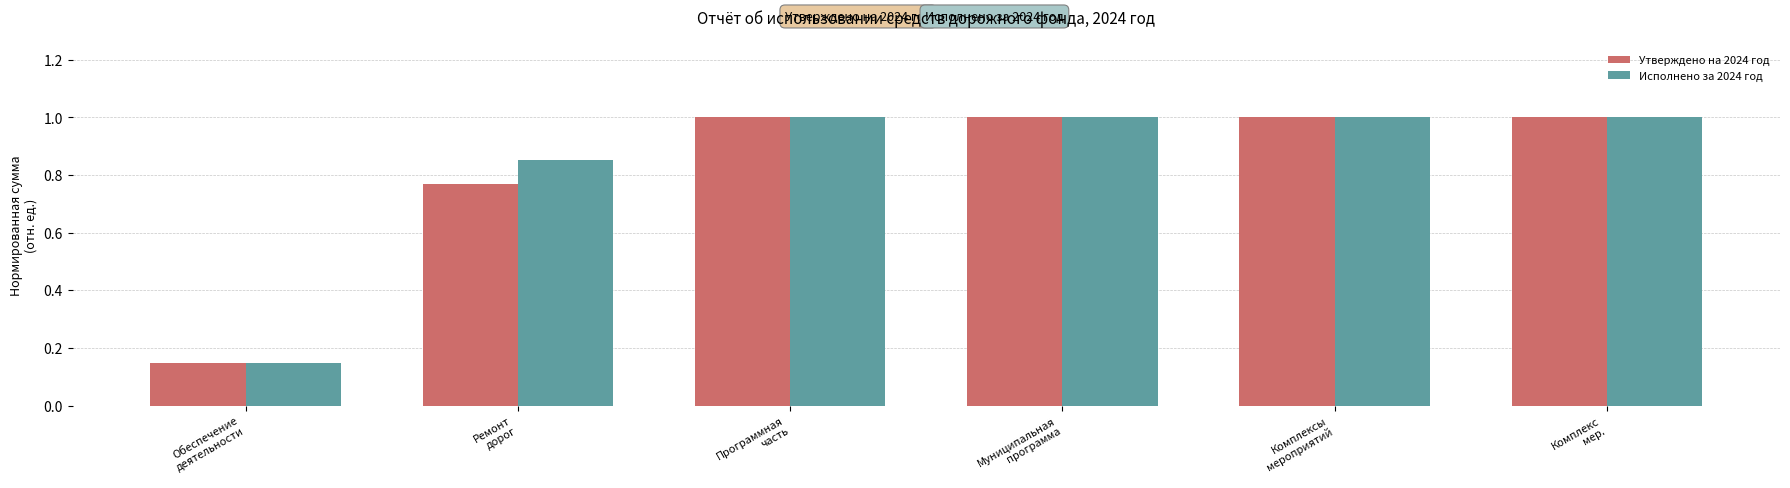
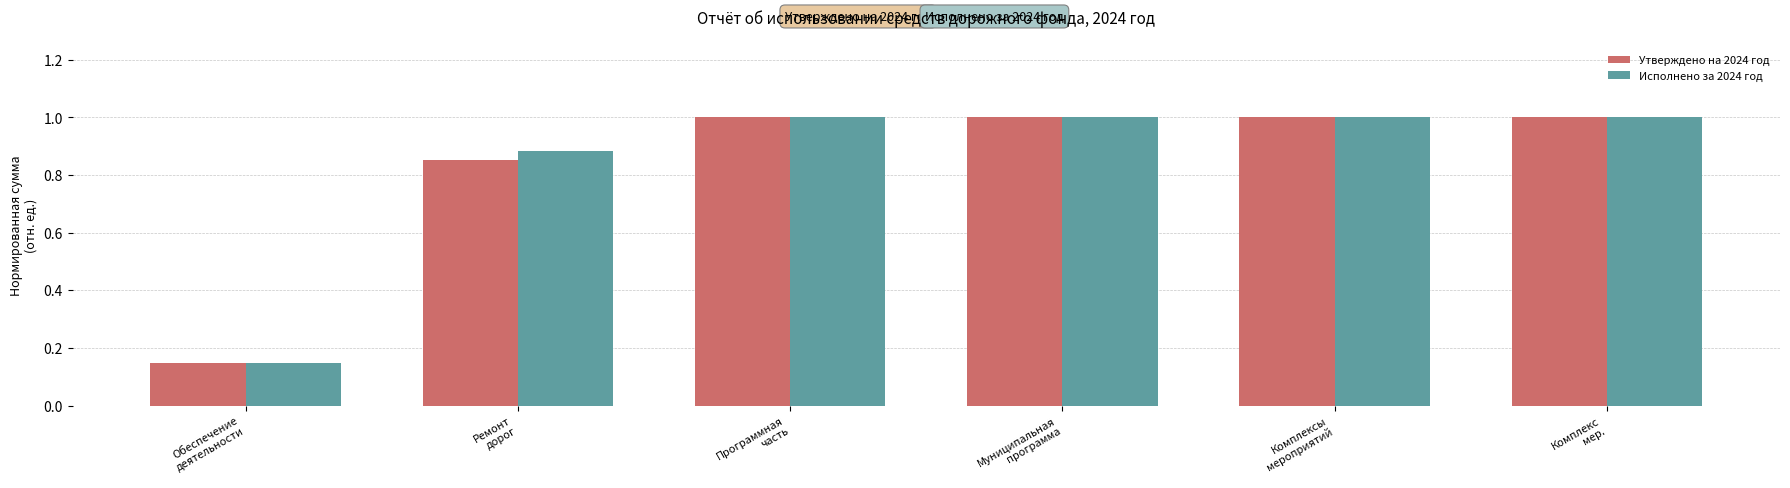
  {
    "Утверждено на 2024 год": {
      "Обеспечение деятельности": 0.15,
-     "Ремонт дорог": 0.77,
+     "Ремонт дорог": 0.85,
      "Программная часть": 1.00,
      "Муниципальная программа": 1.00,
      "Комплексы мероприятий": 1.00,
      "Комплекс мер.": 1.00
    },
    "Исполнено за 2024 год": {
      "Обеспечение деятельности": 0.15,
-     "Ремонт дорог": 0.85,
+     "Ремонт дорог": 0.88,
      "Программная часть": 1.00,
      "Муниципальная программа": 1.00,
      "Комплексы мероприятий": 1.00,
      "Комплекс мер.": 1.00
    }
  }
